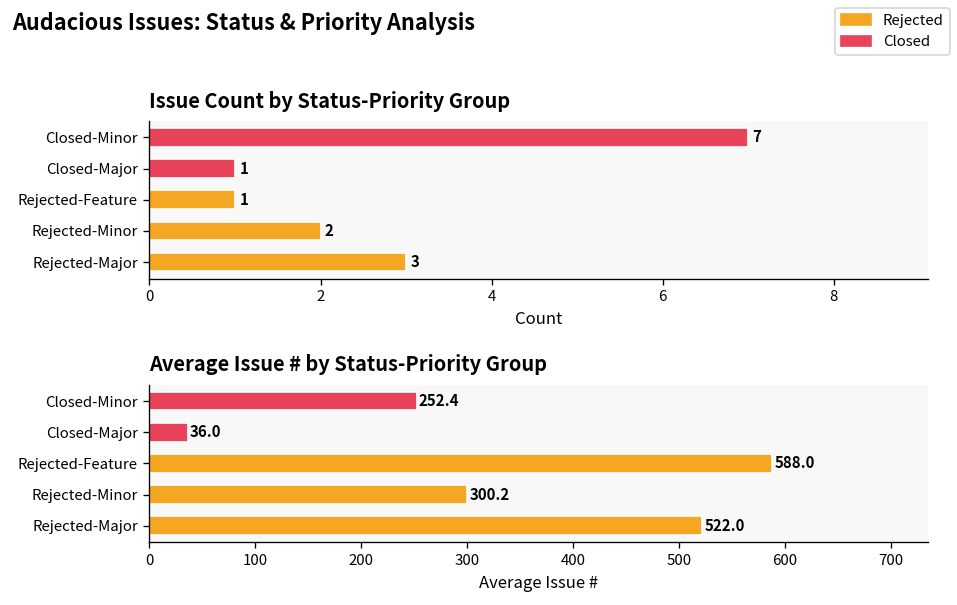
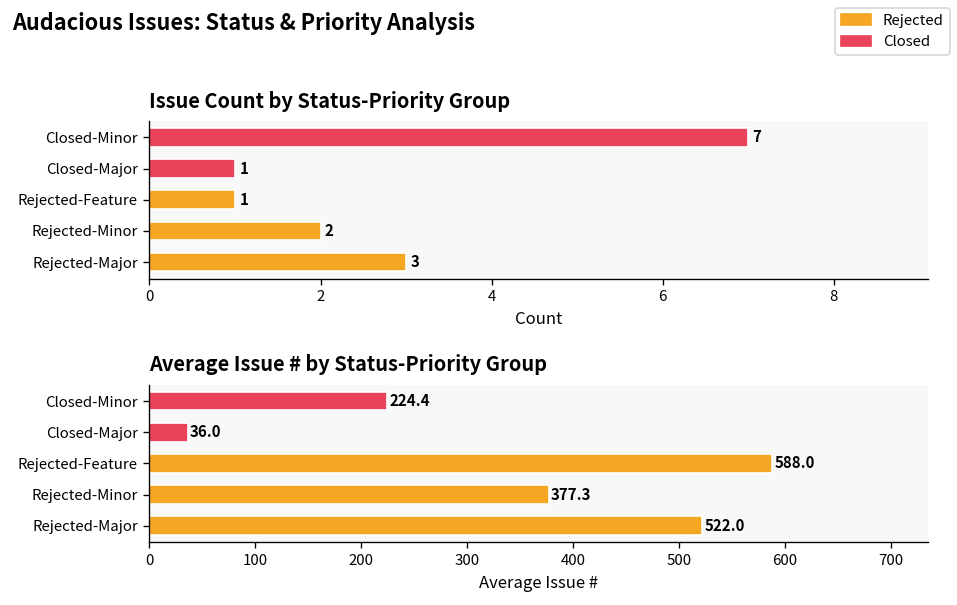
  {
    "Issue Count by Status-Priority Group": {
      "Closed-Minor": 7,
      "Closed-Major": 1,
      "Rejected-Feature": 1,
      "Rejected-Minor": 2,
      "Rejected-Major": 3
    },
    "Average Issue # by Status-Priority Group": {
-     "Closed-Minor": 252.4,
+     "Closed-Minor": 224.4,
      "Closed-Major": 36.0,
      "Rejected-Feature": 588.0,
-     "Rejected-Minor": 300.2,
+     "Rejected-Minor": 377.3,
      "Rejected-Major": 522.0
    }
  }
